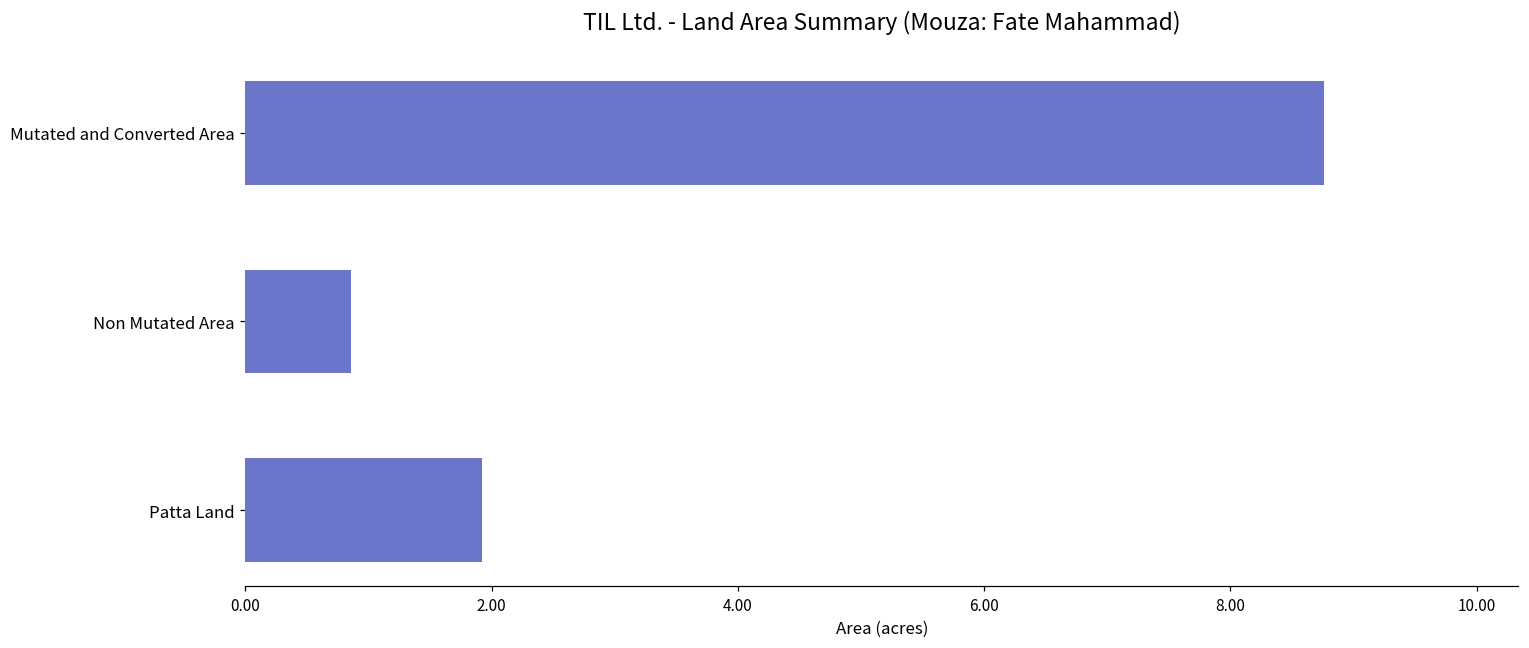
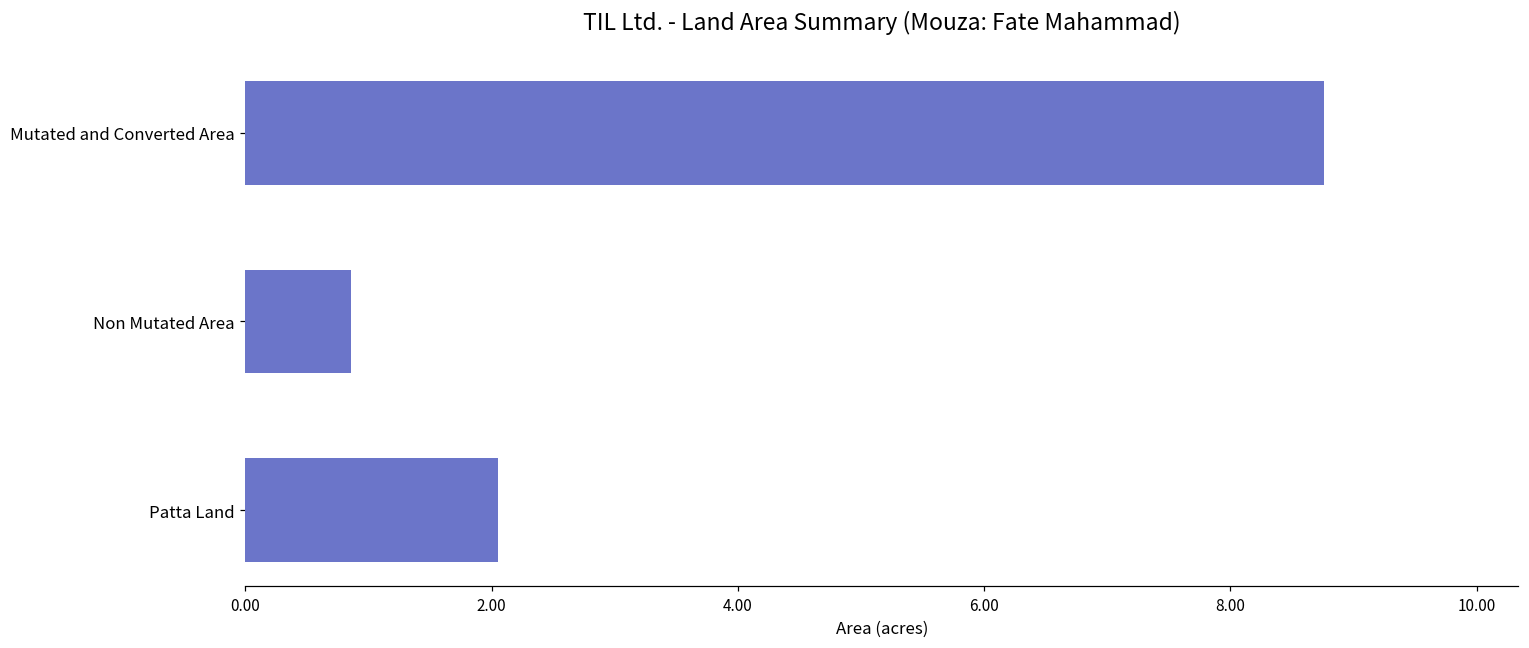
  {
    "Mutated and Converted Area": 8.76,
    "Non Mutated Area": 0.86,
-   "Patta Land": 1.92
+   "Patta Land": 2.05
  }
